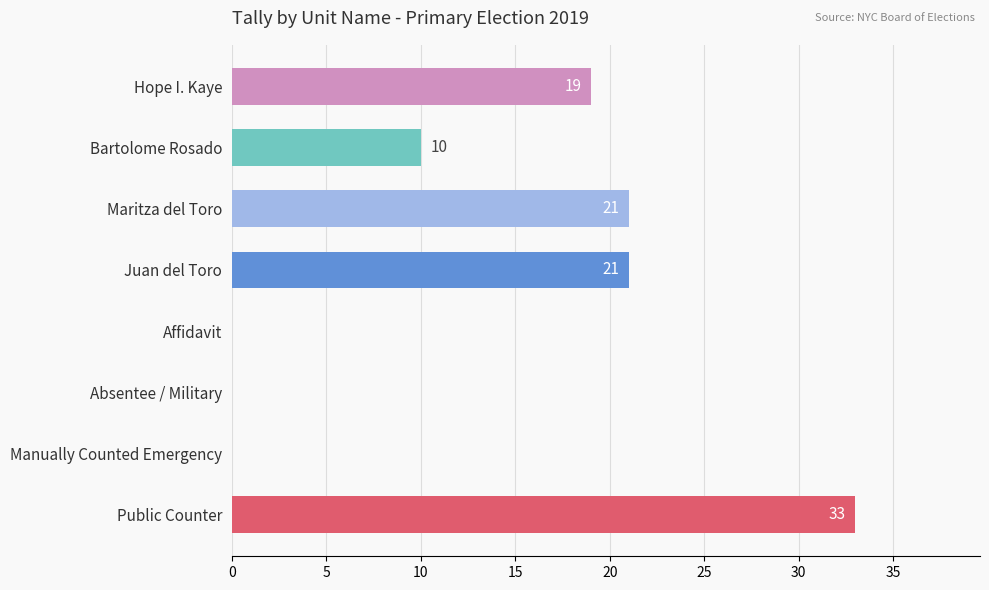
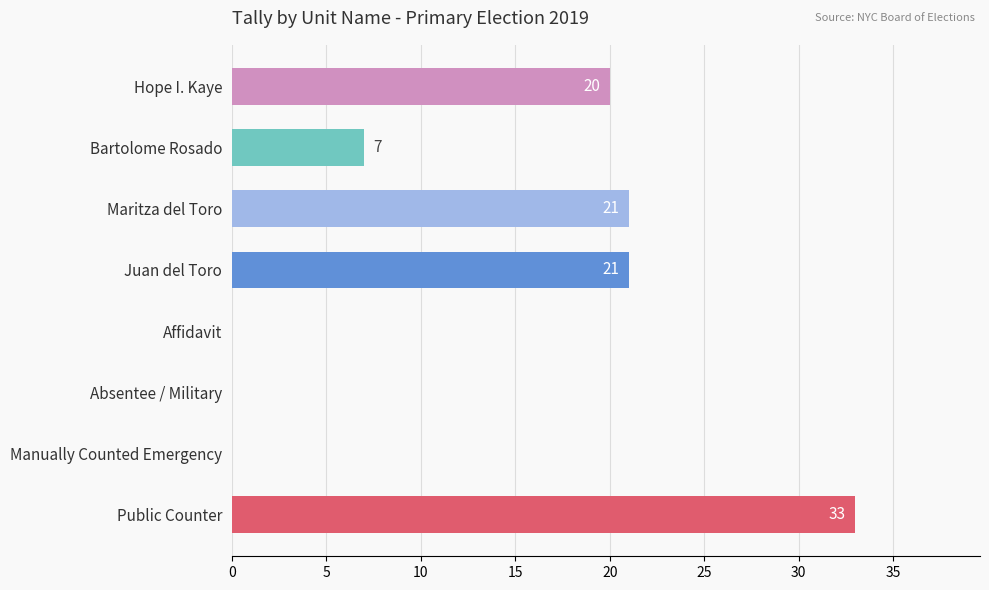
  {
-   "Hope I. Kaye": 19,
-   "Bartolome Rosado": 10,
+   "Hope I. Kaye": 20,
+   "Bartolome Rosado": 7,
    "Maritza del Toro": 21,
    "Juan del Toro": 21,
    "Public Counter": 33
  }
